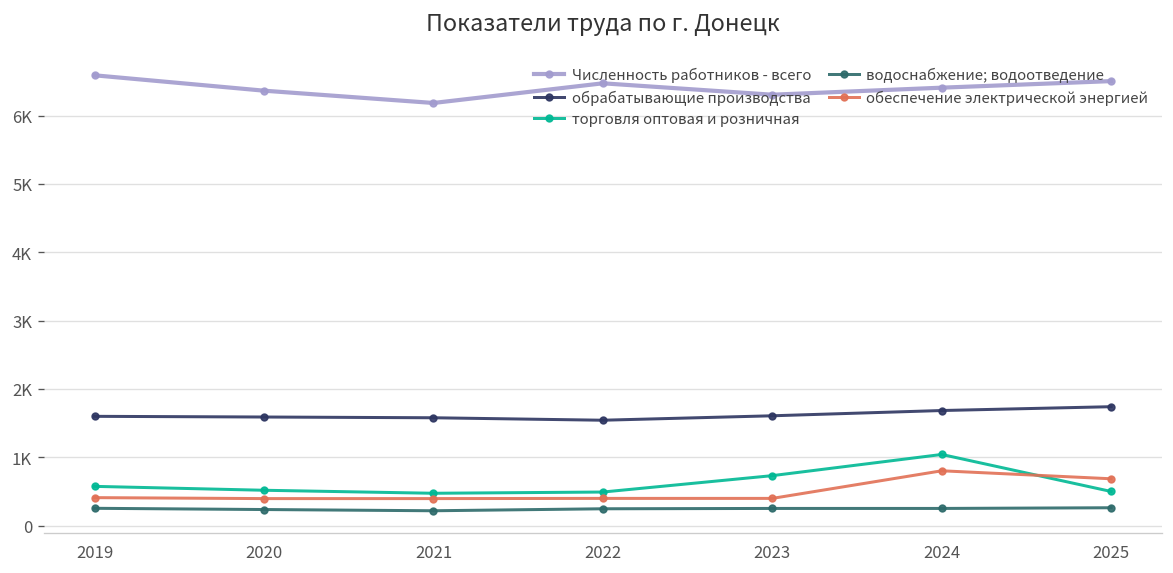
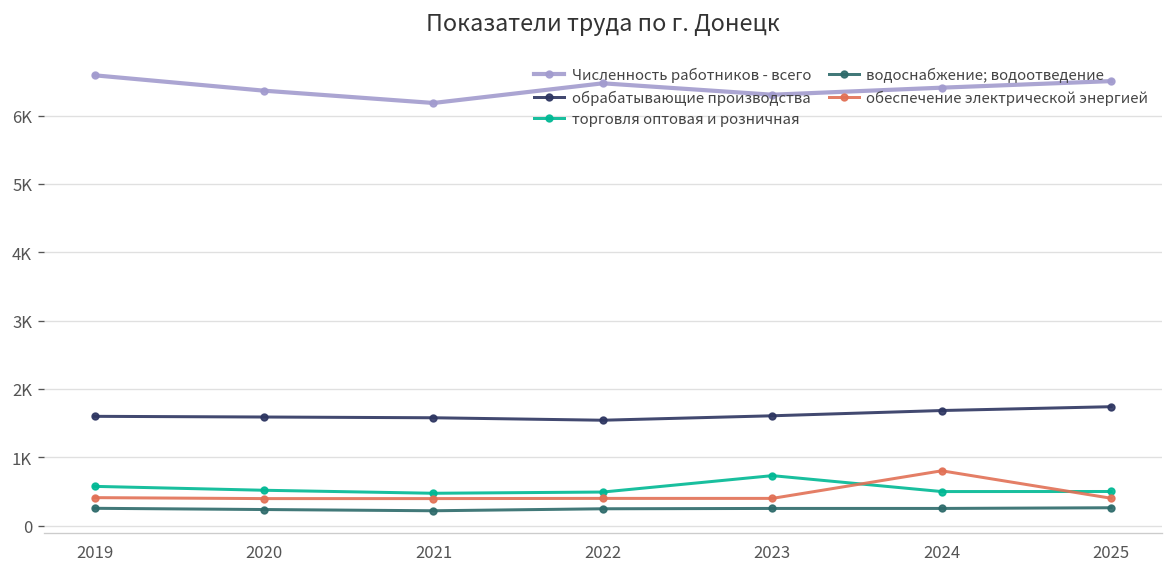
  {
    "Численность работников - всего": {
      "2019": 6600,
      "2020": 6400,
      "2021": 6200,
      "2022": 6500,
      "2023": 6300,
      "2024": 6400,
      "2025": 6500
    },
    "торговля оптовая и розничная": {
      "2019": 600,
      "2020": 500,
      "2021": 500,
      "2022": 500,
      "2023": 700,
-     "2024": 1000,
+     "2024": 500,
      "2025": 500
    },
    "обеспечение электрической энергией": {
      "2019": 400,
      "2020": 400,
      "2021": 400,
      "2022": 400,
      "2023": 400,
      "2024": 800,
-     "2025": 700
+     "2025": 400
    }
  }
